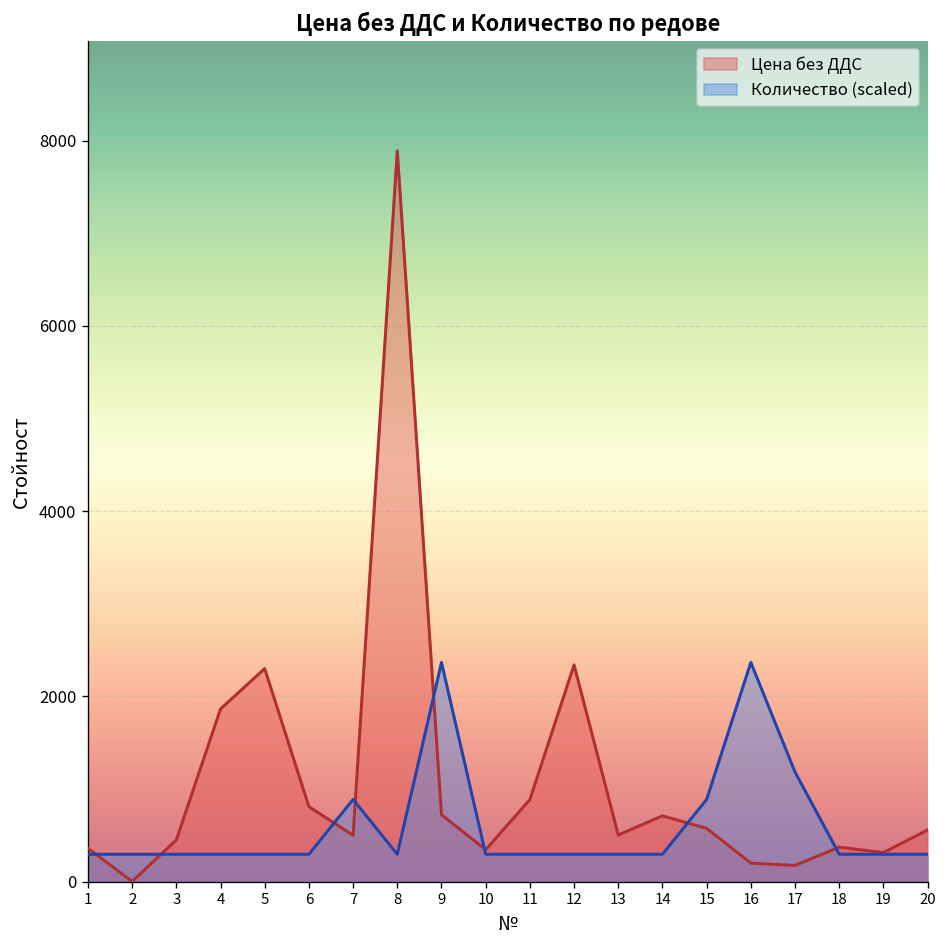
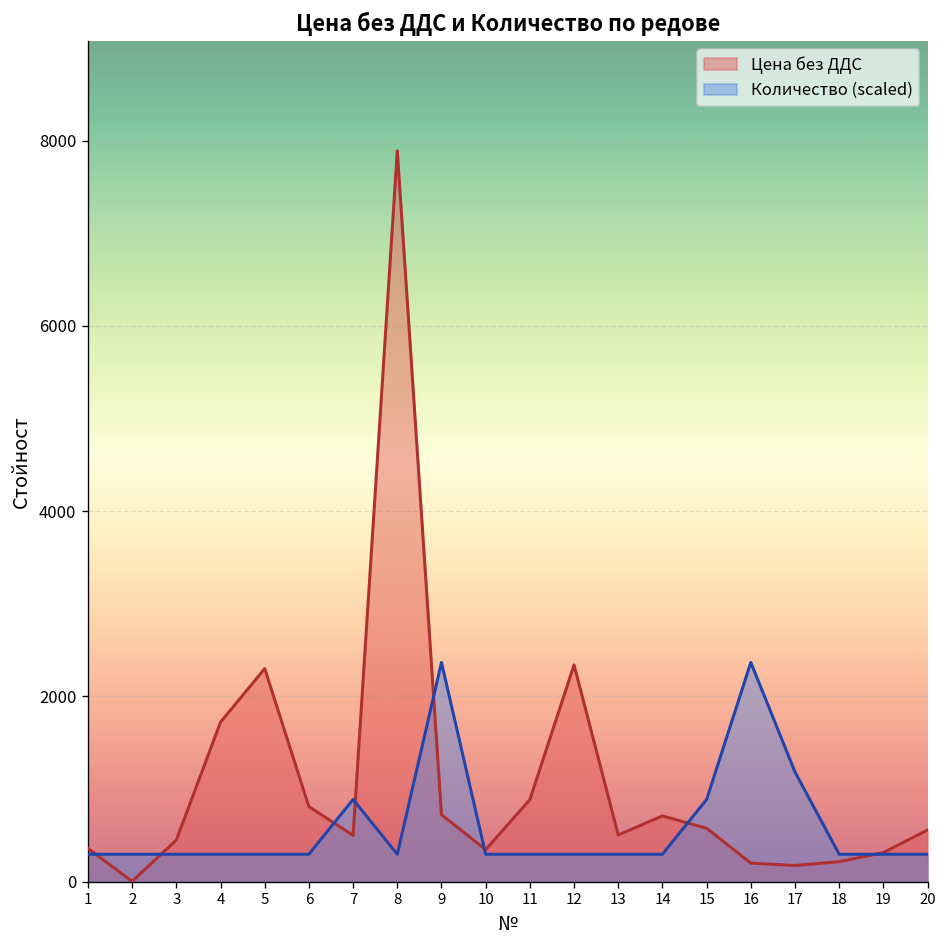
  {
    "Цена без ДДС": {
      "1": 400,
      "2": 0,
      "3": 500,
-     "4": 1900,
+     "4": 1700,
      "5": 2300,
      "6": 800,
      "7": 500,
      "8": 7900,
      "9": 700,
      "10": 300,
      "11": 900,
      "12": 2300,
      "13": 500,
      "14": 700,
      "15": 600,
      "16": 200,
      "17": 200,
-     "18": 400,
+     "18": 200,
      "20": 600
    },
    "Количество (scaled)": {
      "1": 300,
      "2": 300,
      "3": 300,
      "4": 300,
      "5": 300,
      "6": 300,
      "7": 900,
      "8": 300,
      "9": 2400,
      "10": 300,
      "11": 300,
      "12": 300,
      "13": 300,
      "14": 300,
      "15": 900,
      "16": 2400,
      "17": 1200,
      "18": 300,
      "20": 300
    }
  }
